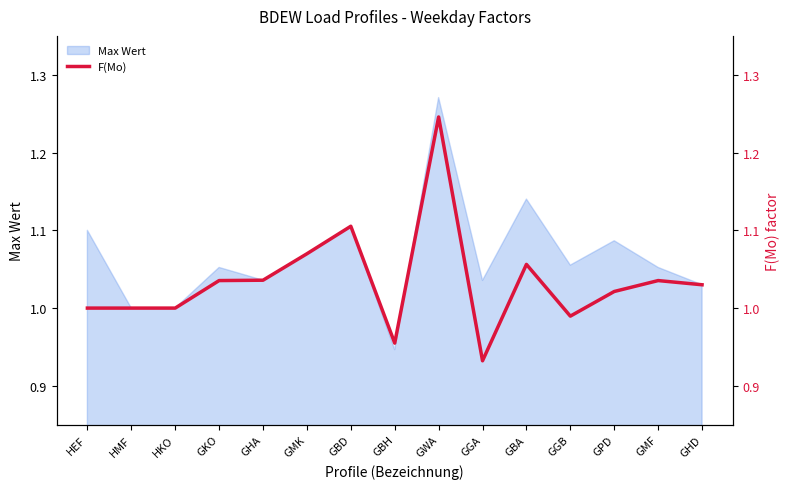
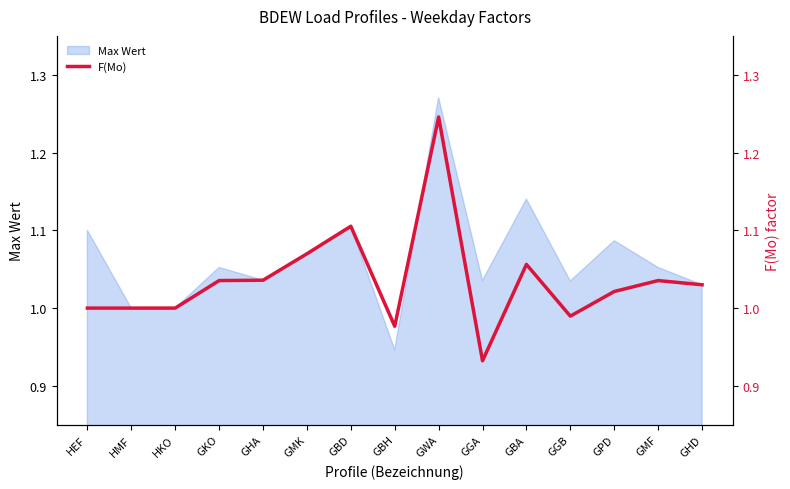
  {
    "Max Wert": {
      "HEF": 1.10,
      "HMF": 1.00,
      "HKO": 1.00,
      "GKO": 1.05,
      "GHA": 1.04,
      "GMK": 1.07,
      "GBD": 1.11,
      "GBH": 0.95,
      "GWA": 1.27,
      "GGA": 1.04,
      "GBA": 1.14,
-     "GGB": 1.06,
+     "GGB": 1.03,
      "GPD": 1.09,
      "GMF": 1.05,
      "GHD": 1.03
    },
    "F(Mo)": {
      "HEF": 1.00,
      "HMF": 1.00,
      "HKO": 1.00,
      "GKO": 1.04,
      "GHA": 1.04,
      "GMK": 1.07,
      "GBD": 1.11,
-     "GBH": 0.95,
+     "GBH": 0.98,
      "GWA": 1.25,
      "GGA": 0.93,
      "GBA": 1.06,
      "GGB": 0.99,
      "GPD": 1.02,
      "GMF": 1.04,
      "GHD": 1.03
    }
  }
